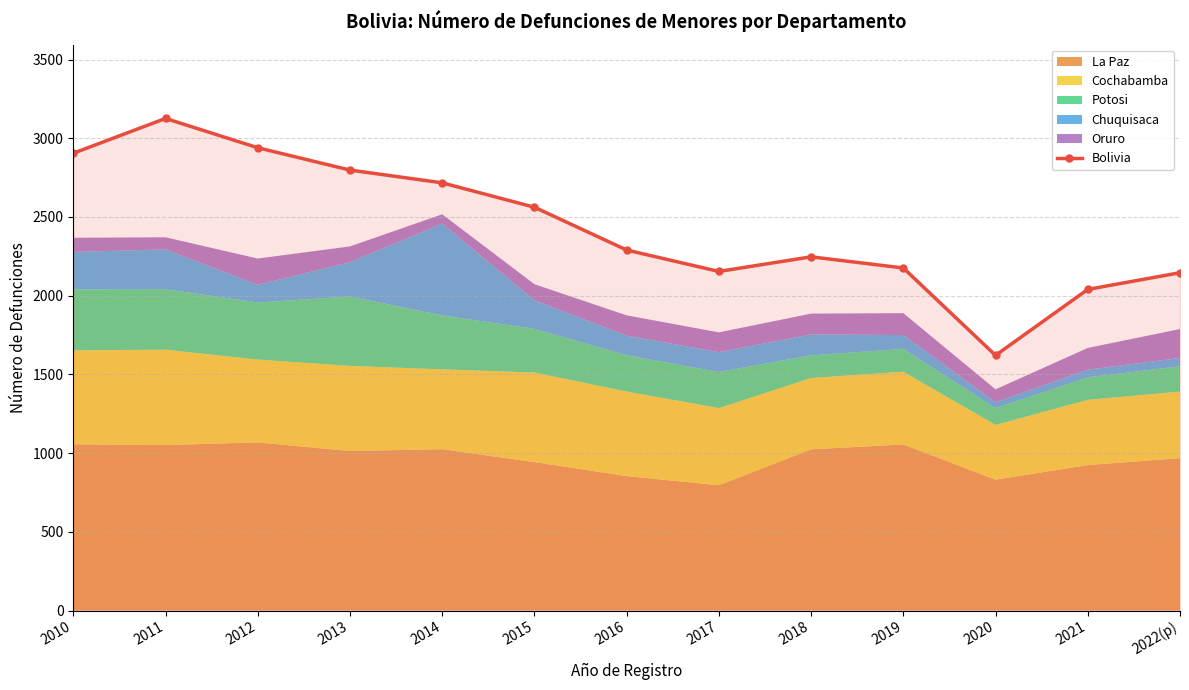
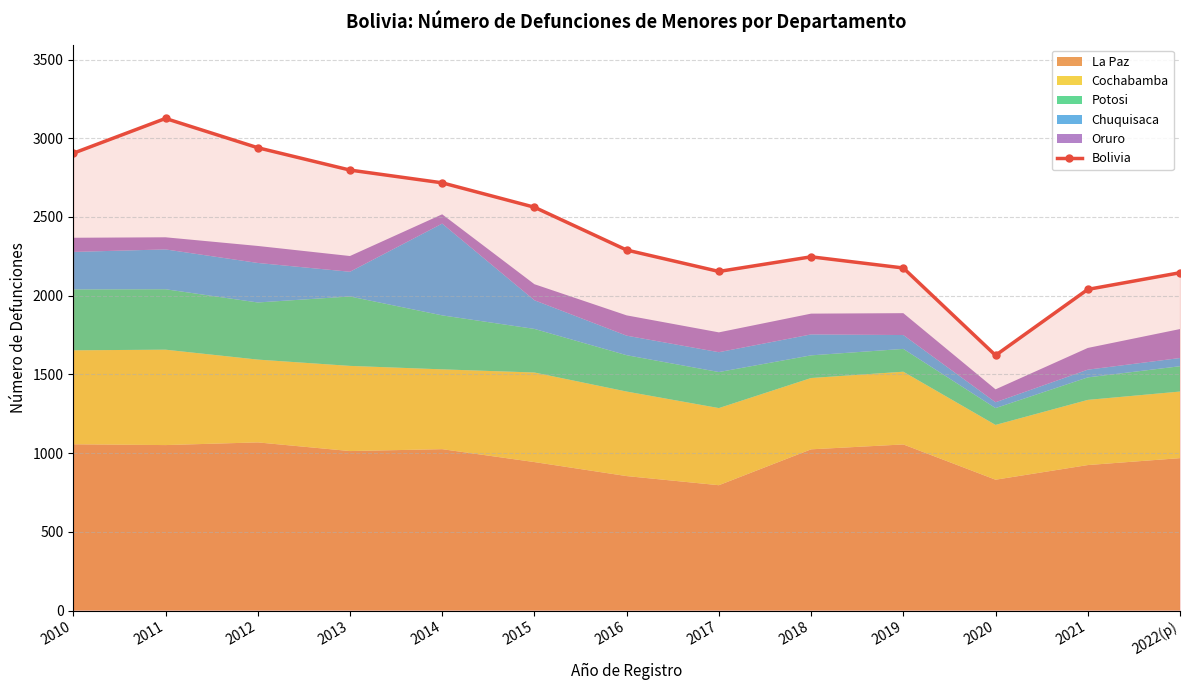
  {
    "Cochabamba": {
      "2010": 600,
      "2011": 610,
      "2012": 530,
      "2013": 540,
      "2014": 510,
      "2015": 570,
      "2016": 540,
      "2017": 490,
      "2018": 450,
      "2019": 460,
      "2020": 350,
      "2021": 410,
      "2022(p)": 420
    },
    "Potosi": {
      "2010": 390,
      "2011": 380,
      "2012": 360,
      "2013": 440,
      "2014": 340,
      "2015": 280,
      "2016": 230,
      "2017": 230,
      "2018": 140,
      "2019": 150,
      "2020": 110,
      "2021": 140,
      "2022(p)": 160
    },
    "Chuquisaca": {
      "2010": 240,
      "2011": 250,
-     "2012": 110,
-     "2013": 220,
+     "2012": 250,
+     "2013": 160,
      "2014": 580,
      "2015": 180,
      "2016": 120,
      "2017": 130,
      "2018": 130,
      "2019": 90,
      "2020": 40,
      "2021": 50,
      "2022(p)": 50
    },
    "Oruro": {
      "2010": 90,
      "2011": 80,
-     "2012": 170,
+     "2012": 110,
      "2013": 100,
      "2014": 60,
      "2015": 100,
      "2016": 130,
      "2017": 130,
      "2018": 130,
      "2019": 140,
      "2020": 80,
      "2021": 140,
      "2022(p)": 180
    }
  }
